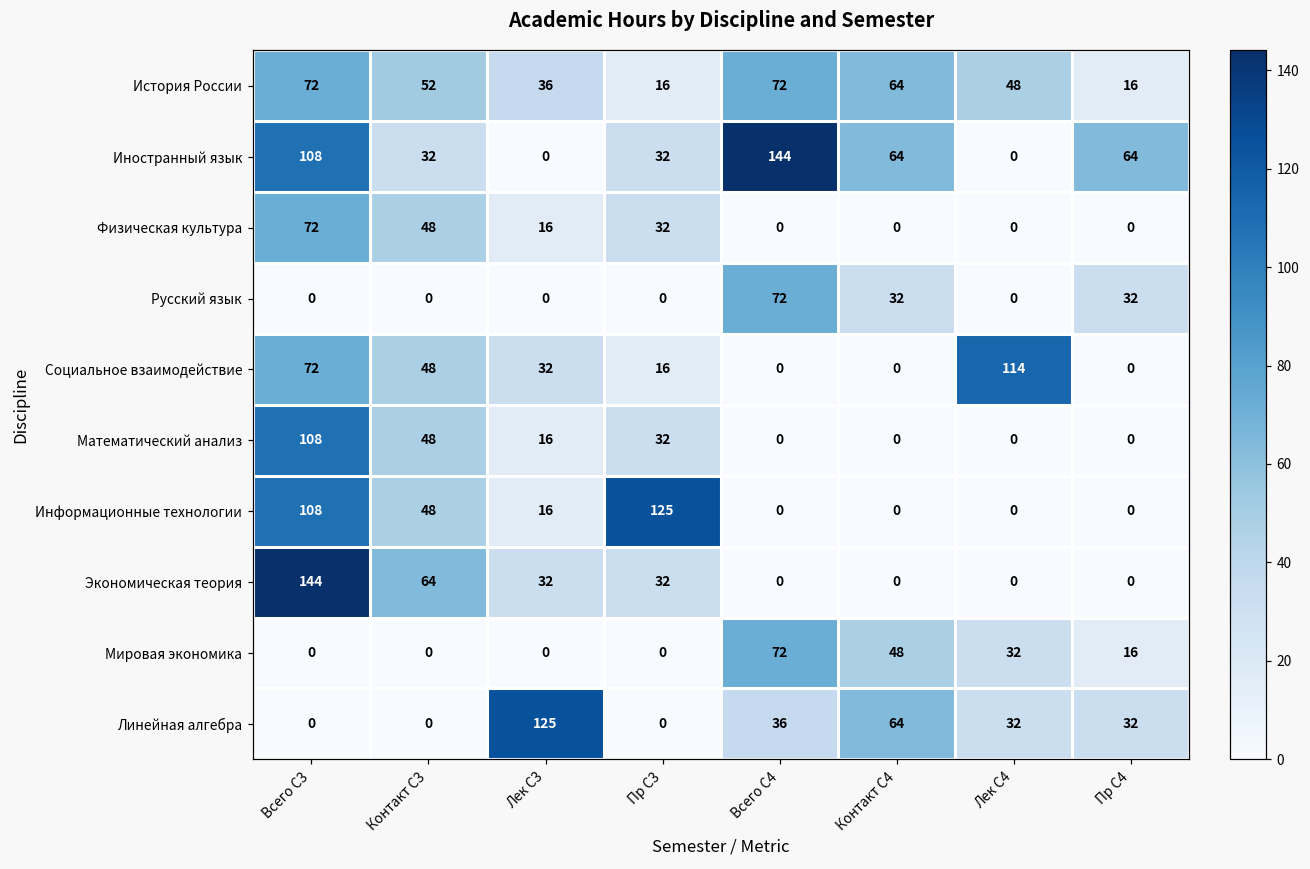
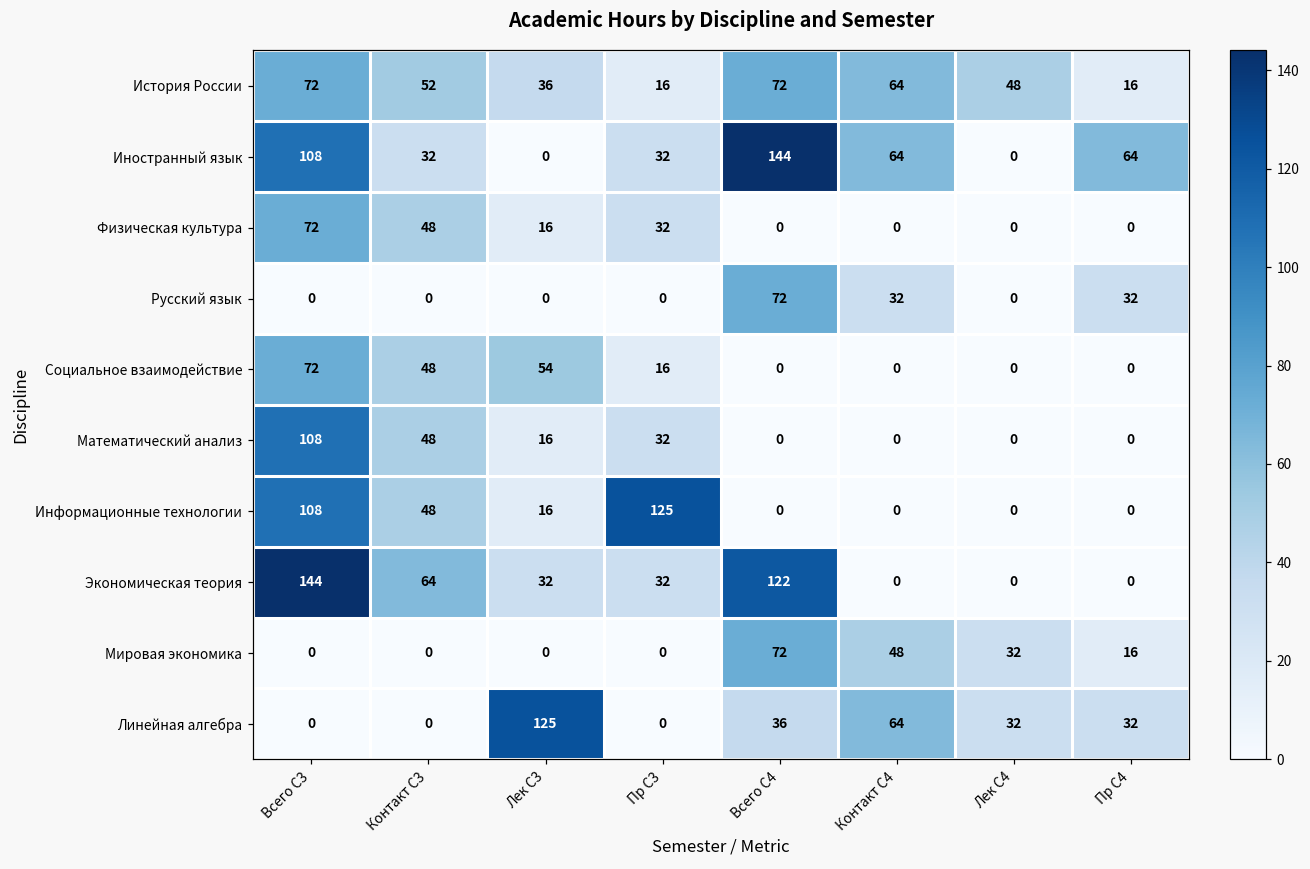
  {
    "История России": {
      "Всего С3": 72,
      "Контакт С3": 52,
      "Лек С3": 36,
      "Пр С3": 16,
      "Всего С4": 72,
      "Контакт С4": 64,
      "Лек С4": 48,
      "Пр С4": 16
    },
    "Иностранный язык": {
      "Всего С3": 108,
      "Контакт С3": 32,
      "Лек С3": 0,
      "Пр С3": 32,
      "Всего С4": 144,
      "Контакт С4": 64,
      "Лек С4": 0,
      "Пр С4": 64
    },
    "Физическая культура": {
      "Всего С3": 72,
      "Контакт С3": 48,
      "Лек С3": 16,
      "Пр С3": 32,
      "Всего С4": 0,
      "Контакт С4": 0,
      "Лек С4": 0,
      "Пр С4": 0
    },
    "Русский язык": {
      "Всего С3": 0,
      "Контакт С3": 0,
      "Лек С3": 0,
      "Пр С3": 0,
      "Всего С4": 72,
      "Контакт С4": 32,
      "Лек С4": 0,
      "Пр С4": 32
    },
    "Социальное взаимодействие": {
      "Всего С3": 72,
      "Контакт С3": 48,
-     "Лек С3": 32,
+     "Лек С3": 54,
      "Пр С3": 16,
      "Всего С4": 0,
      "Контакт С4": 0,
-     "Лек С4": 114,
+     "Лек С4": 0,
      "Пр С4": 0
    },
    "Математический анализ": {
      "Всего С3": 108,
      "Контакт С3": 48,
      "Лек С3": 16,
      "Пр С3": 32,
      "Всего С4": 0,
      "Контакт С4": 0,
      "Лек С4": 0,
      "Пр С4": 0
    },
    "Информационные технологии": {
      "Всего С3": 108,
      "Контакт С3": 48,
      "Лек С3": 16,
      "Пр С3": 125,
      "Всего С4": 0,
      "Контакт С4": 0,
      "Лек С4": 0,
      "Пр С4": 0
    },
    "Экономическая теория": {
      "Всего С3": 144,
      "Контакт С3": 64,
      "Лек С3": 32,
      "Пр С3": 32,
-     "Всего С4": 0,
+     "Всего С4": 122,
      "Контакт С4": 0,
      "Лек С4": 0,
      "Пр С4": 0
    },
    "Мировая экономика": {
      "Всего С3": 0,
      "Контакт С3": 0,
      "Лек С3": 0,
      "Пр С3": 0,
      "Всего С4": 72,
      "Контакт С4": 48,
      "Лек С4": 32,
      "Пр С4": 16
    },
    "Линейная алгебра": {
      "Всего С3": 0,
      "Контакт С3": 0,
      "Лек С3": 125,
      "Пр С3": 0,
      "Всего С4": 36,
      "Контакт С4": 64,
      "Лек С4": 32,
      "Пр С4": 32
    }
  }
